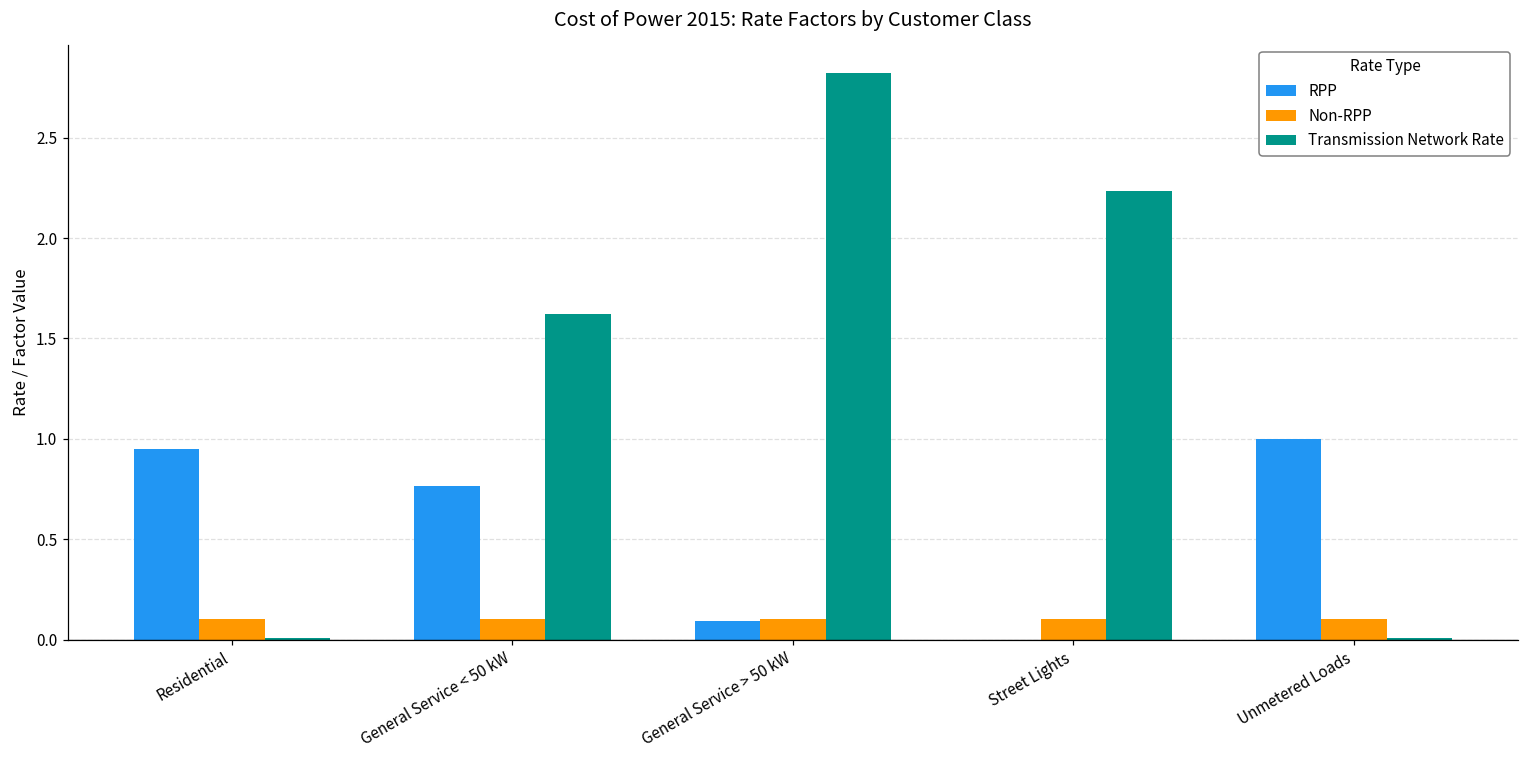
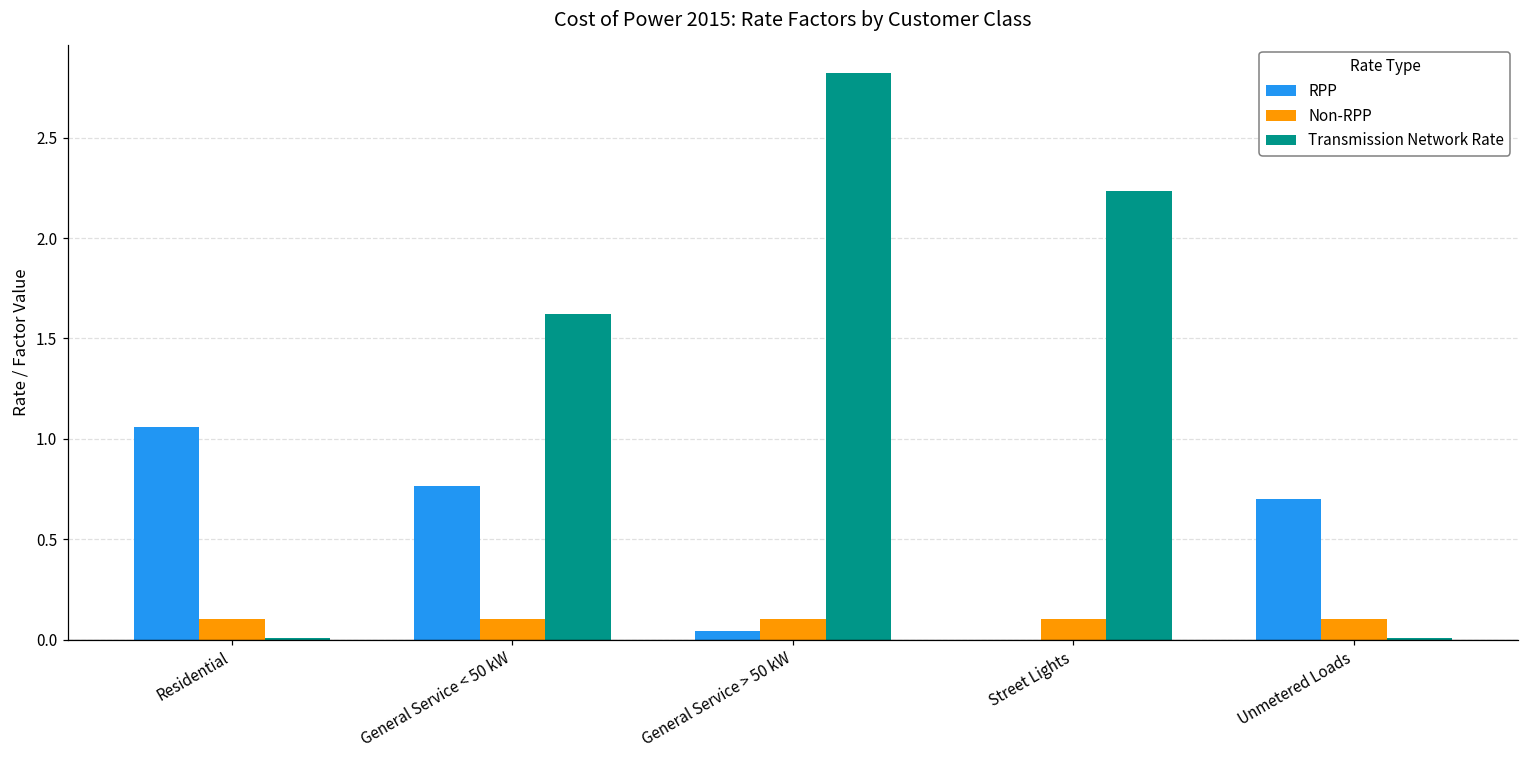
  {
    "RPP": {
-     "Residential": 0.95,
+     "Residential": 1.06,
      "General Service < 50 kW": 0.76,
-     "General Service > 50 kW": 0.09,
+     "General Service > 50 kW": 0.04,
      "Street Lights": 0.00,
-     "Unmetered Loads": 1.00
+     "Unmetered Loads": 0.70
    },
    "Non-RPP": {
      "Residential": 0.10,
      "General Service < 50 kW": 0.10,
      "General Service > 50 kW": 0.10,
      "Street Lights": 0.10,
      "Unmetered Loads": 0.10
    },
    "Transmission Network Rate": {
      "General Service < 50 kW": 1.62,
      "General Service > 50 kW": 2.82,
      "Street Lights": 2.23
    }
  }
